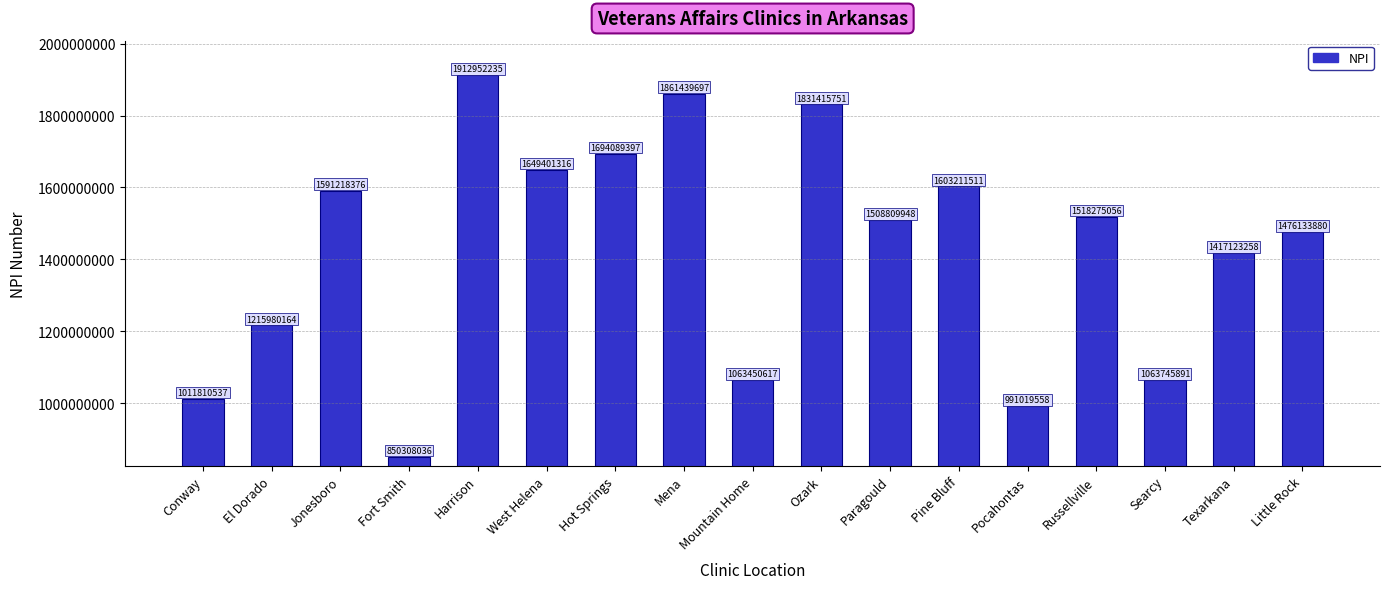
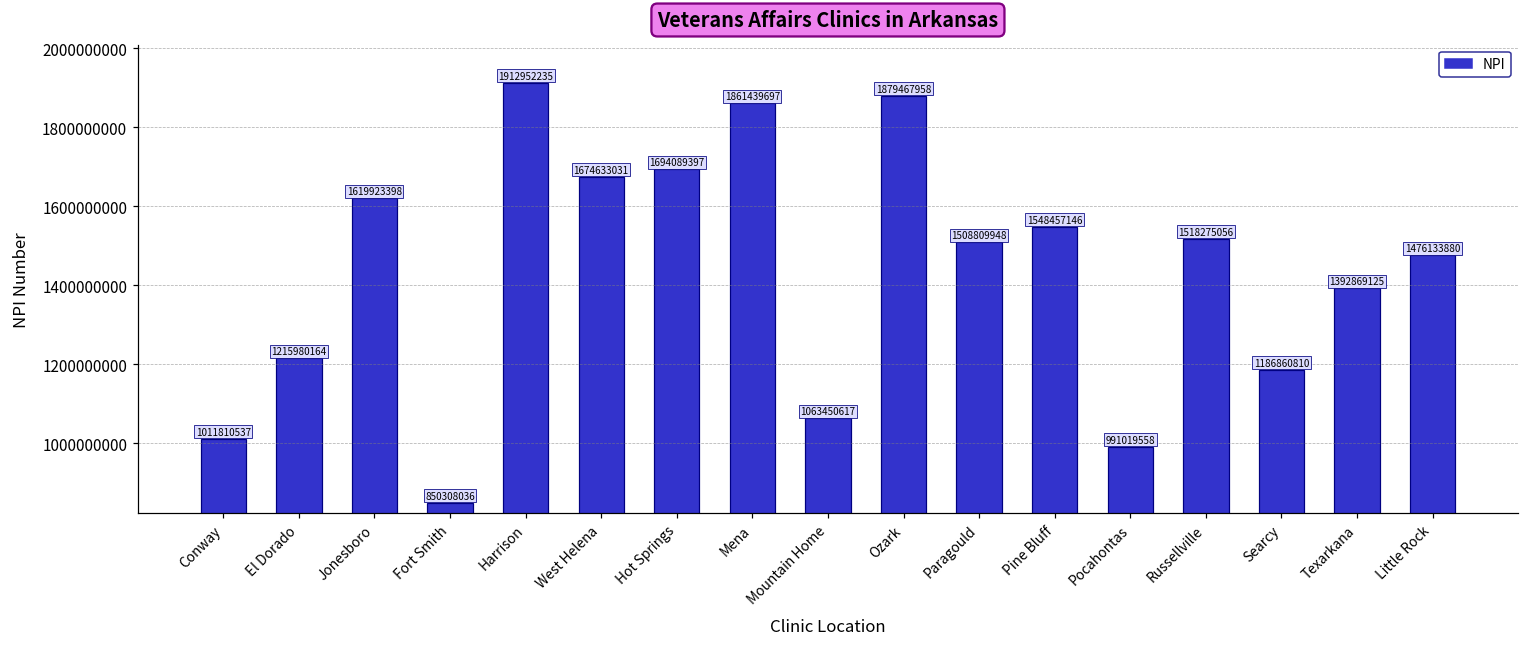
  {
-   "Jonesboro": 1591218376,
-   "West Helena": 1649401316,
-   "Ozark": 1831415751,
-   "Pine Bluff": 1603211511,
-   "Searcy": 1063745891,
-   "Texarkana": 1417123258
+   "Jonesboro": 1619923398,
+   "West Helena": 1674633031,
+   "Ozark": 1879467958,
+   "Pine Bluff": 1548457146,
+   "Searcy": 1186860810,
+   "Texarkana": 1392869125
  }
